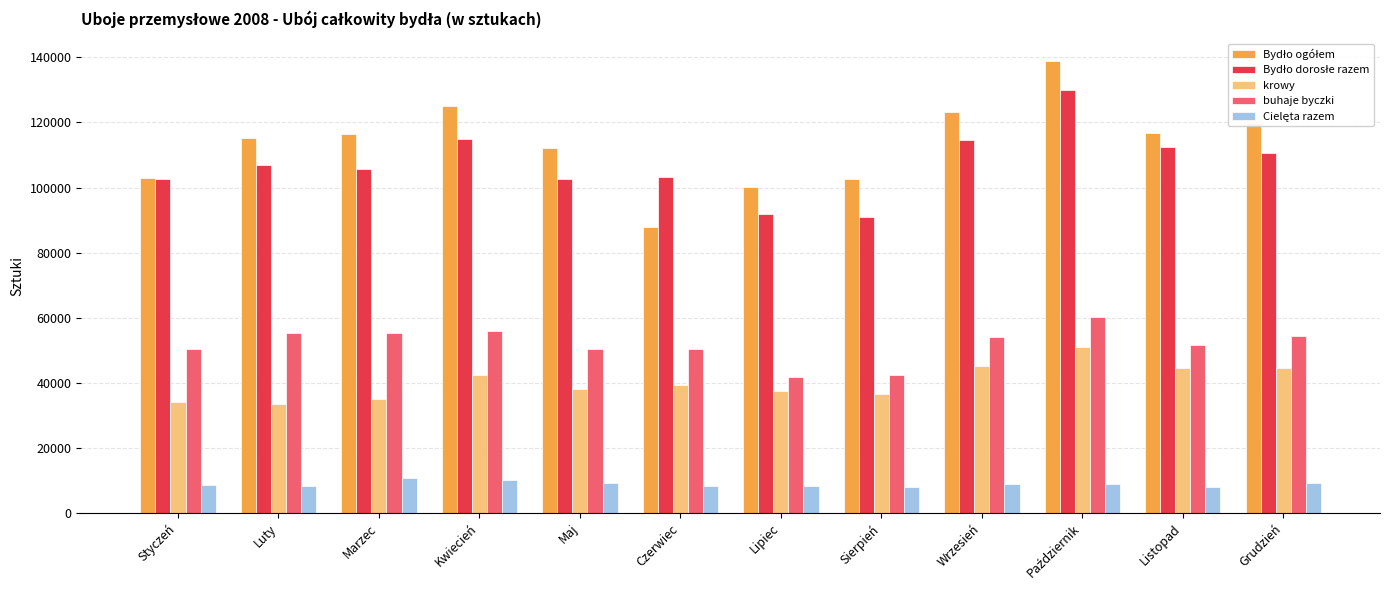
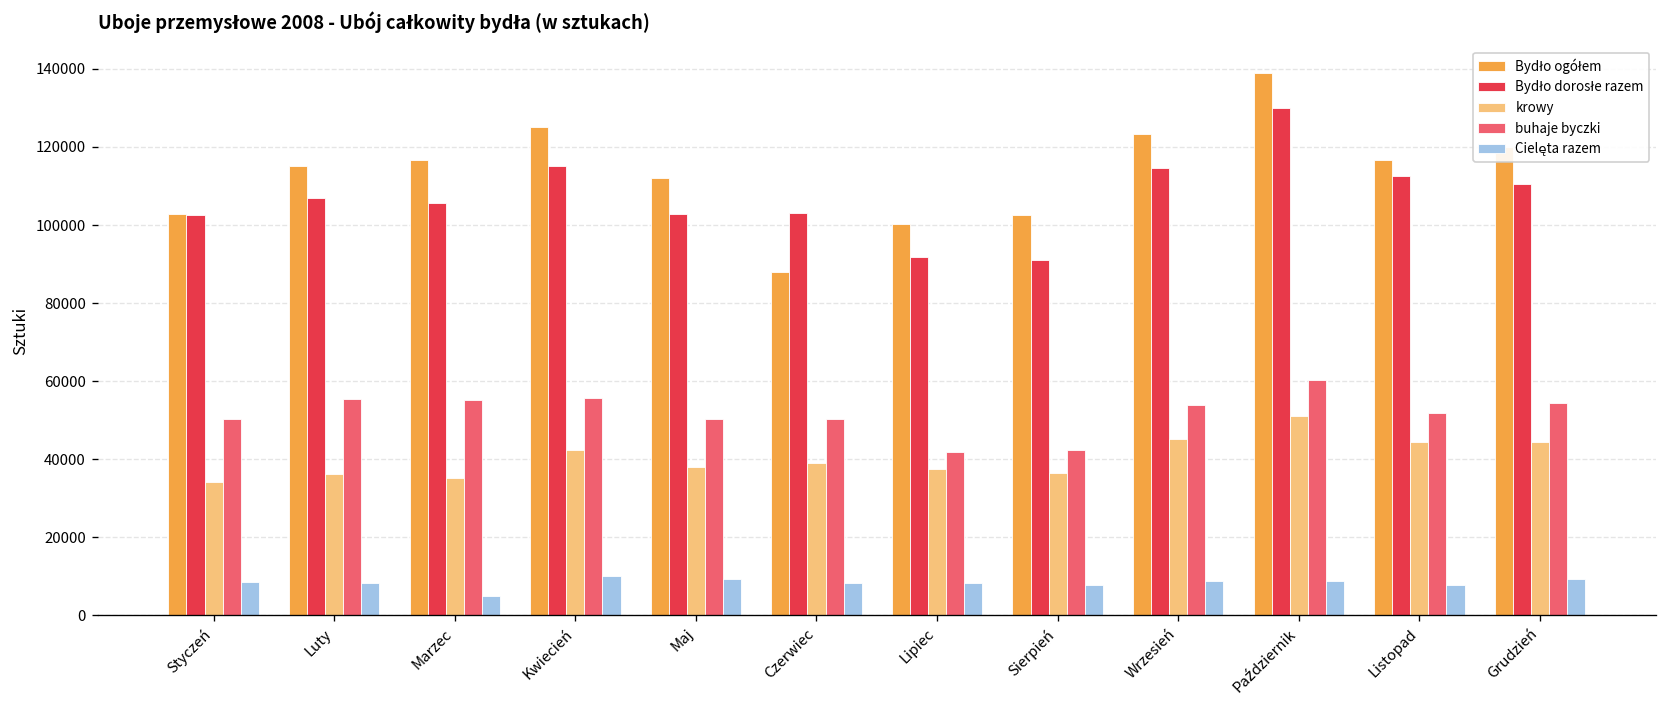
  {
    "Bydło ogółem": {
      "Styczeń": 103000,
      "Luty": 115000,
      "Marzec": 117000,
      "Kwiecień": 125000,
      "Maj": 112000,
      "Czerwiec": 88000,
      "Lipiec": 100000,
      "Sierpień": 103000,
      "Wrzesień": 123000,
      "Październik": 139000,
      "Listopad": 117000
    },
    "krowy": {
      "Styczeń": 34000,
-     "Luty": 33000,
+     "Luty": 36000,
      "Marzec": 35000,
      "Kwiecień": 42000,
      "Maj": 38000,
      "Czerwiec": 39000,
      "Lipiec": 37000,
      "Sierpień": 36000,
      "Wrzesień": 45000,
      "Październik": 51000,
      "Listopad": 44000,
      "Grudzień": 44000
    },
    "Cielęta razem": {
      "Styczeń": 9000,
      "Luty": 8000,
-     "Marzec": 11000,
+     "Marzec": 5000,
      "Kwiecień": 10000,
      "Maj": 9000,
      "Czerwiec": 8000,
      "Lipiec": 8000,
      "Sierpień": 8000,
      "Wrzesień": 9000,
      "Październik": 9000,
      "Listopad": 8000,
      "Grudzień": 9000
    }
  }
